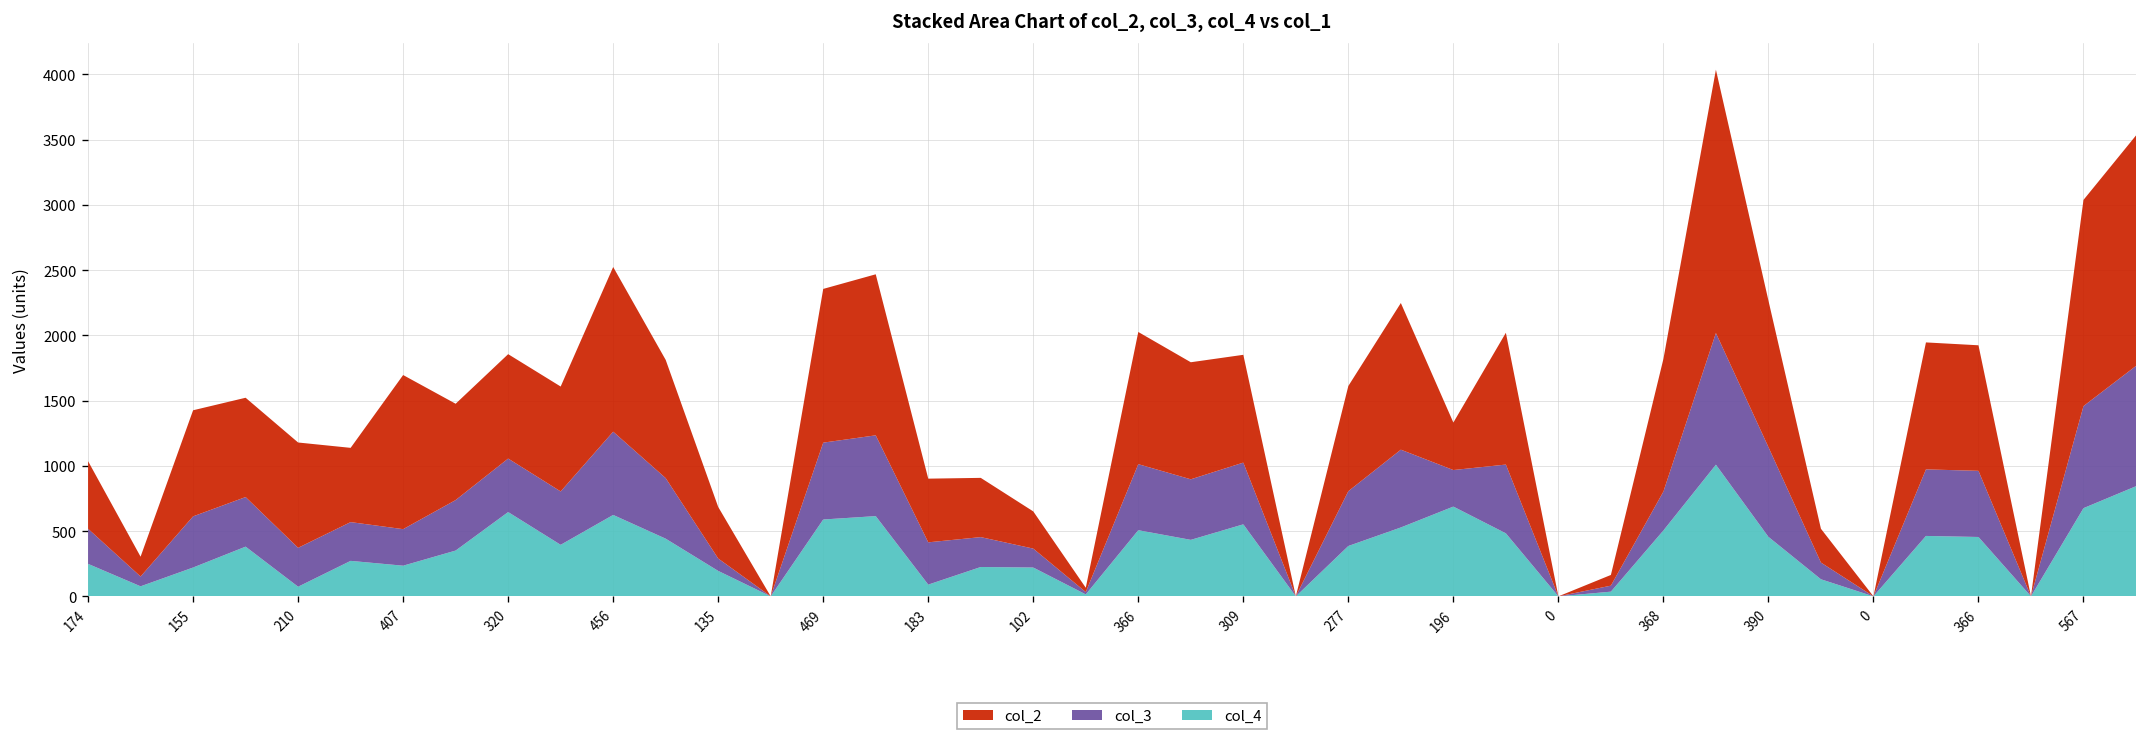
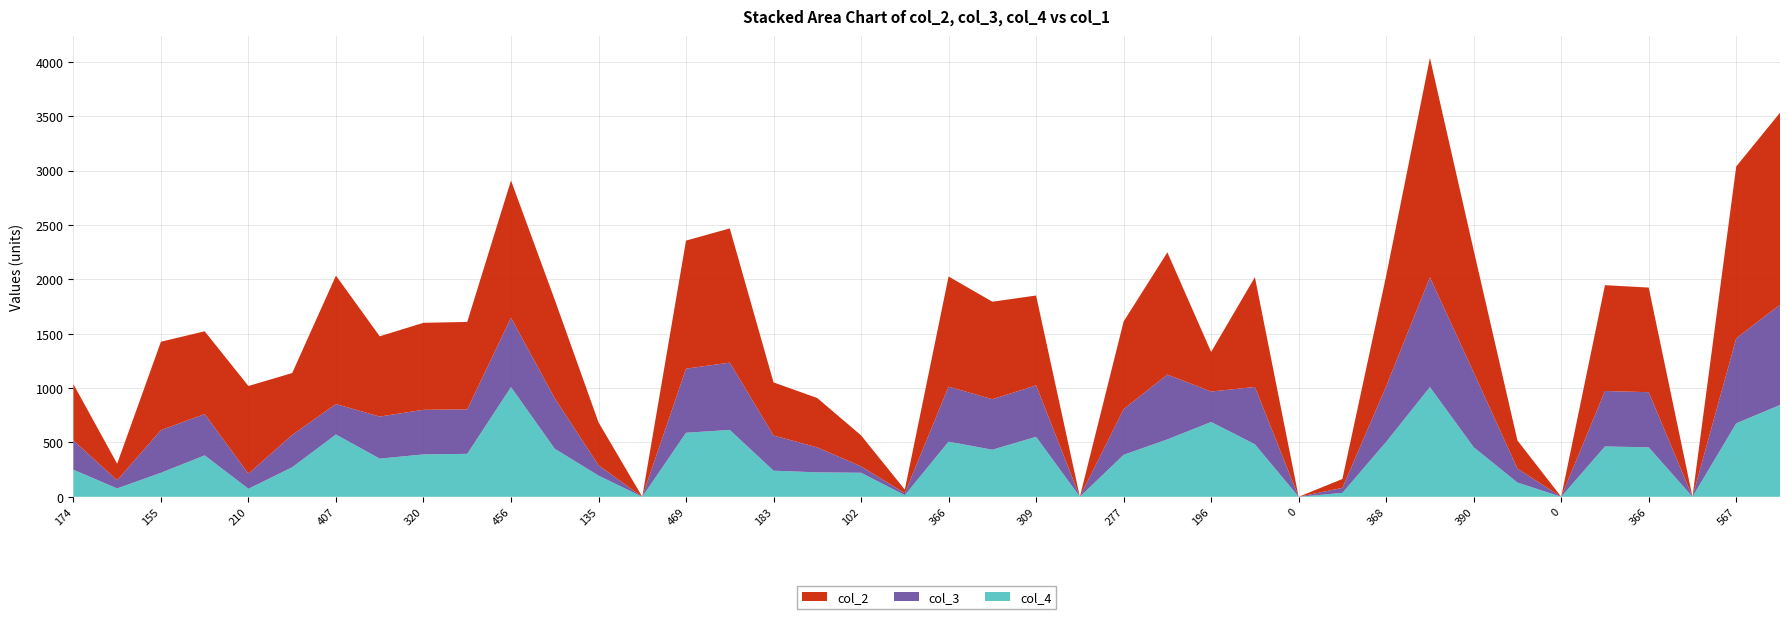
  {
    "col_4": {
      "174": 250,
      "155": 220,
      "210": 70,
-     "407": 240,
-     "320": 650,
-     "456": 620,
+     "407": 570,
+     "320": 390,
+     "456": 1010,
      "135": 200,
      "469": 590,
-     "183": 90,
+     "183": 240,
      "102": 220,
      "309": 550,
      "196": 690,
      "368": 510,
      "390": 460,
      "567": 680
    },
    "col_3": {
      "174": 270,
      "155": 390,
-     "210": 300,
+     "210": 140,
      "407": 280,
      "320": 410,
      "456": 640,
      "135": 100,
      "469": 590,
      "183": 320,
-     "102": 150,
+     "102": 60,
      "309": 470,
      "196": 280,
-     "368": 300,
+     "368": 510,
      "390": 690,
      "567": 780
    },
    "col_2": {
      "174": 520,
      "155": 810,
      "210": 810,
      "407": 1180,
      "320": 800,
      "456": 1260,
      "135": 400,
      "469": 1180,
      "183": 490,
      "102": 290,
      "309": 830,
      "196": 360,
      "368": 1020,
      "390": 1120,
      "567": 1580
    }
  }
